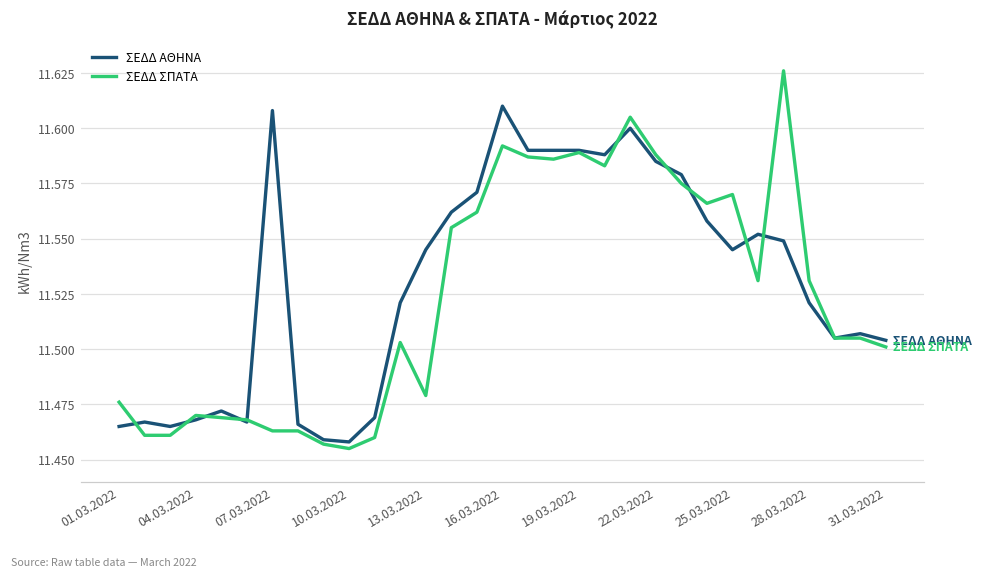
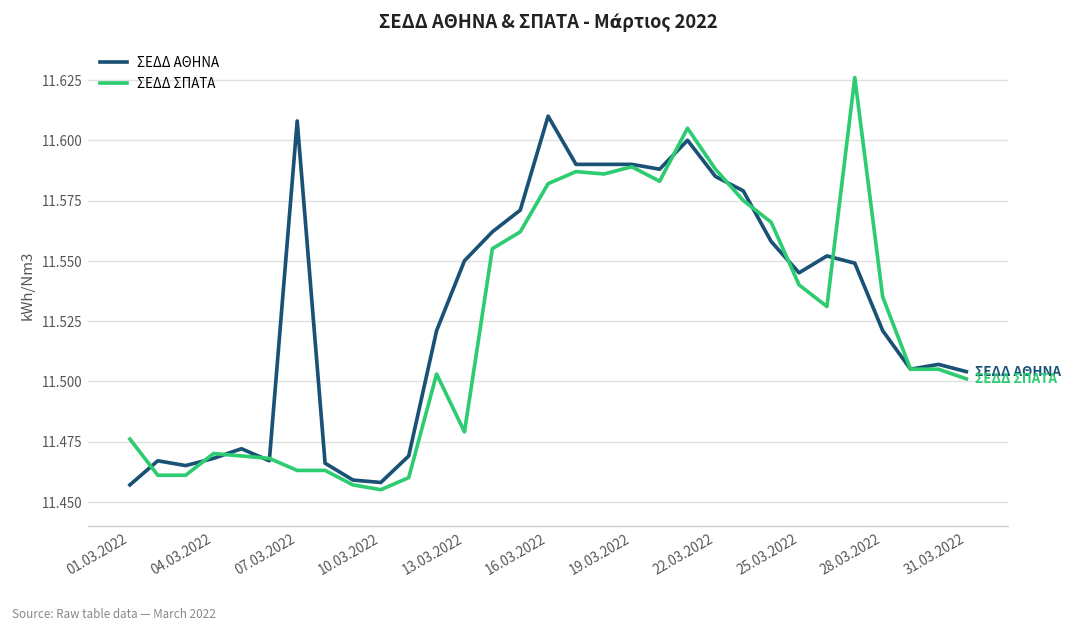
  {
    "ΣΕΔΔ ΑΘΗΝΑ": {
-     "01.03.2022": 11.465,
+     "01.03.2022": 11.457,
      "04.03.2022": 11.468,
      "07.03.2022": 11.608,
      "10.03.2022": 11.458,
-     "13.03.2022": 11.545,
+     "13.03.2022": 11.550,
      "16.03.2022": 11.610,
      "22.03.2022": 11.585,
      "25.03.2022": 11.545,
      "28.03.2022": 11.521,
      "31.03.2022": 11.504
    },
    "ΣΕΔΔ ΣΠΑΤΑ": {
      "01.03.2022": 11.476,
      "04.03.2022": 11.470,
      "07.03.2022": 11.463,
      "10.03.2022": 11.455,
      "13.03.2022": 11.479,
-     "16.03.2022": 11.592,
+     "16.03.2022": 11.582,
      "22.03.2022": 11.588,
-     "25.03.2022": 11.57,
-     "28.03.2022": 11.531,
+     "25.03.2022": 11.54,
+     "28.03.2022": 11.535,
      "31.03.2022": 11.501
    }
  }
